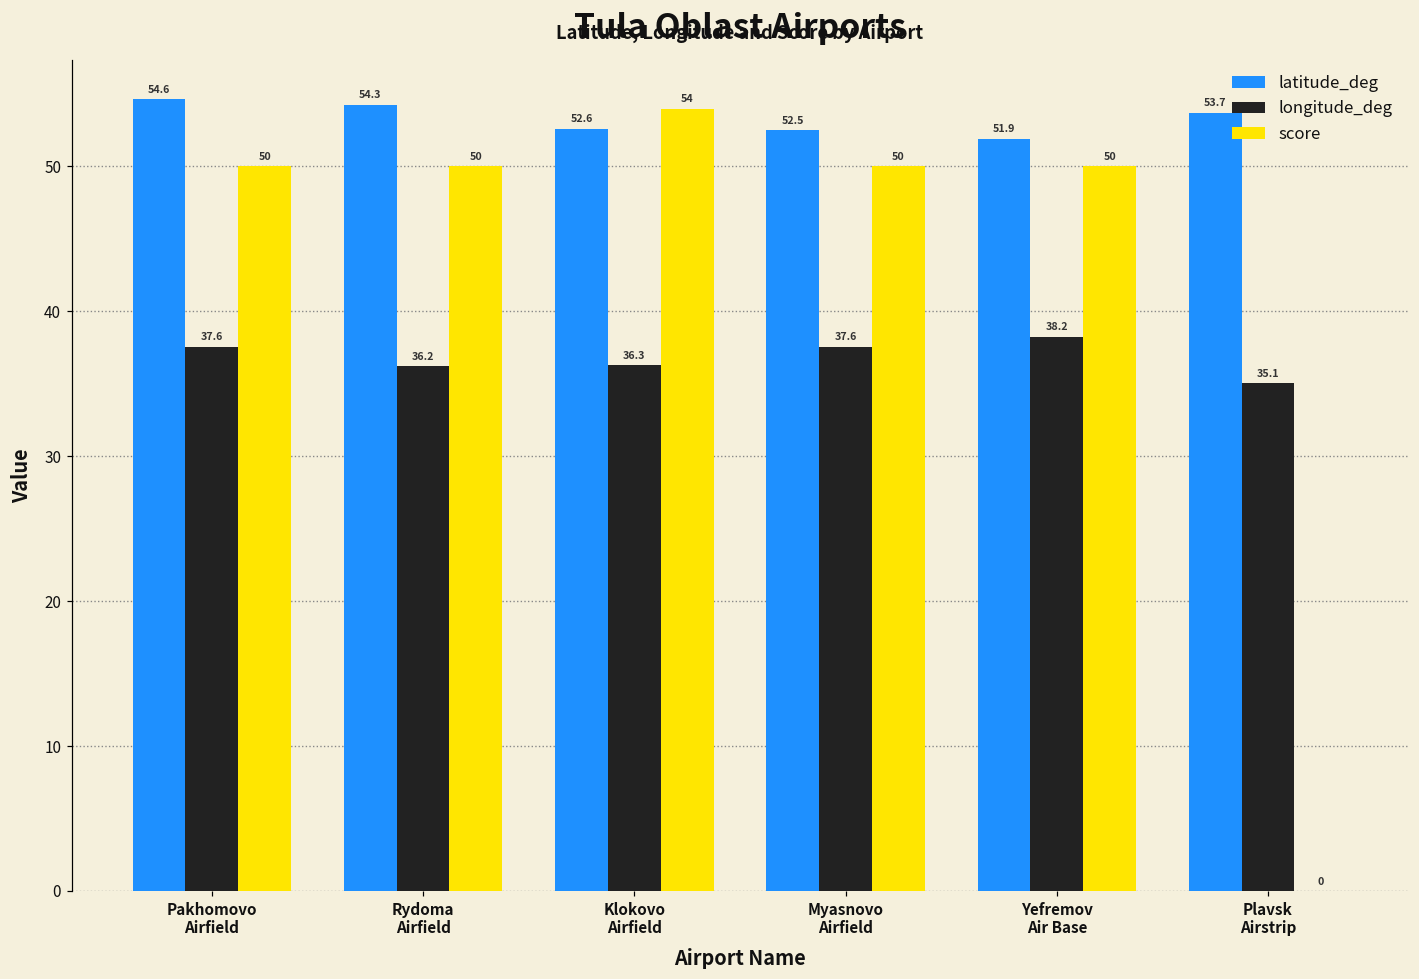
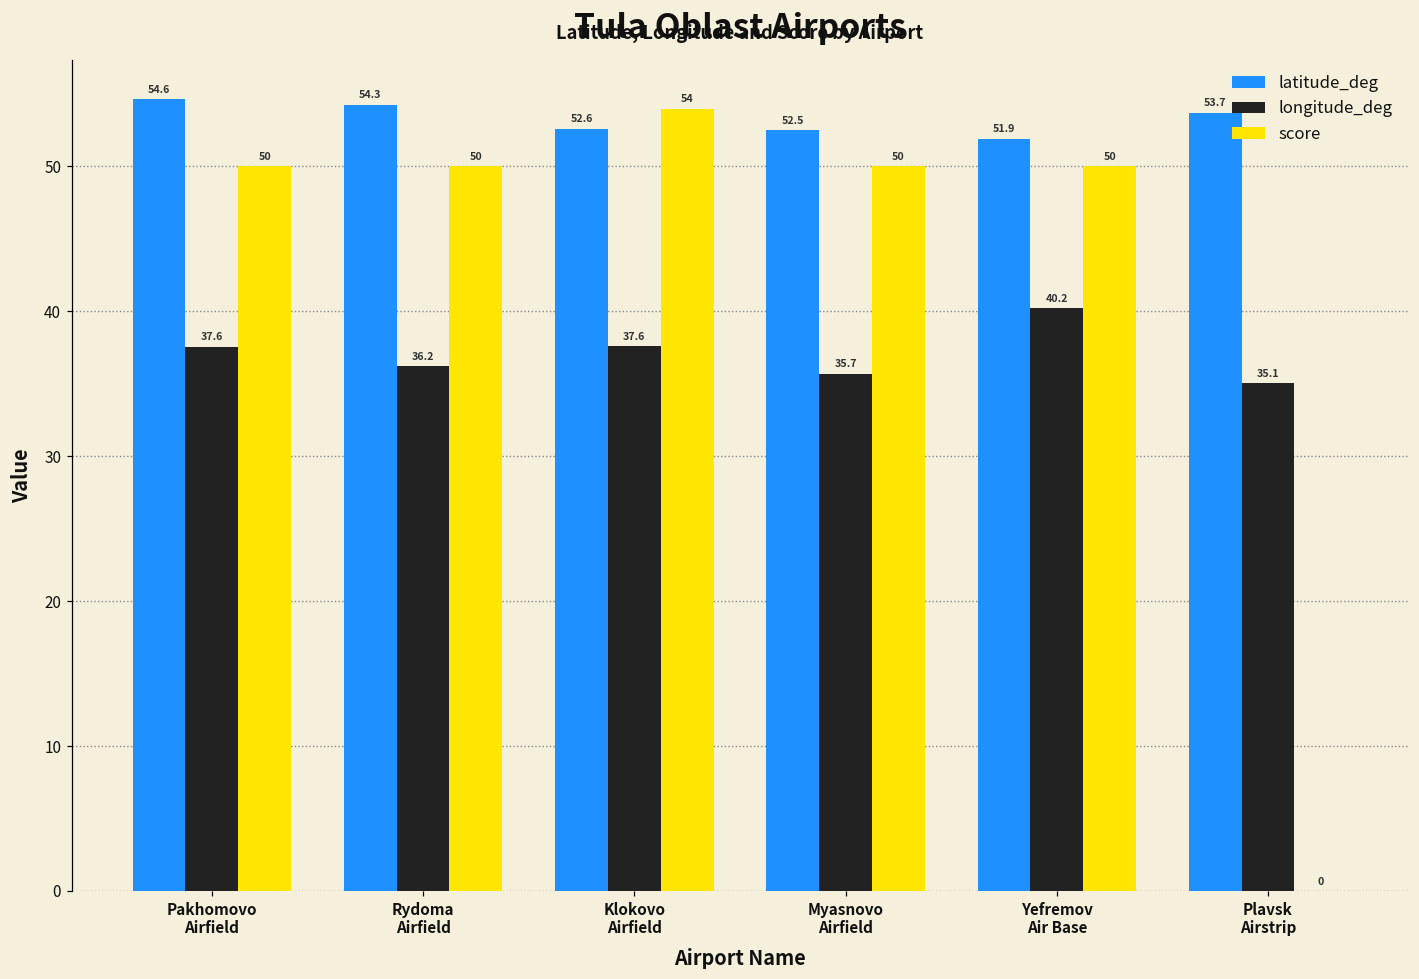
  {
    "latitude_deg": {
      "Pakhomovo Airfield": 54.6,
      "Rydoma Airfield": 54.3,
      "Klokovo Airfield": 52.6,
      "Myasnovo Airfield": 52.5,
      "Yefremov Air Base": 51.9,
      "Plavsk Airstrip": 53.7
    },
    "longitude_deg": {
      "Pakhomovo Airfield": 37.6,
      "Rydoma Airfield": 36.2,
-     "Klokovo Airfield": 36.3,
-     "Myasnovo Airfield": 37.6,
-     "Yefremov Air Base": 38.2,
+     "Klokovo Airfield": 37.6,
+     "Myasnovo Airfield": 35.7,
+     "Yefremov Air Base": 40.2,
      "Plavsk Airstrip": 35.1
    },
    "score": {
      "Pakhomovo Airfield": 50,
      "Rydoma Airfield": 50,
      "Klokovo Airfield": 54,
      "Myasnovo Airfield": 50,
      "Yefremov Air Base": 50,
      "Plavsk Airstrip": 0
    }
  }
